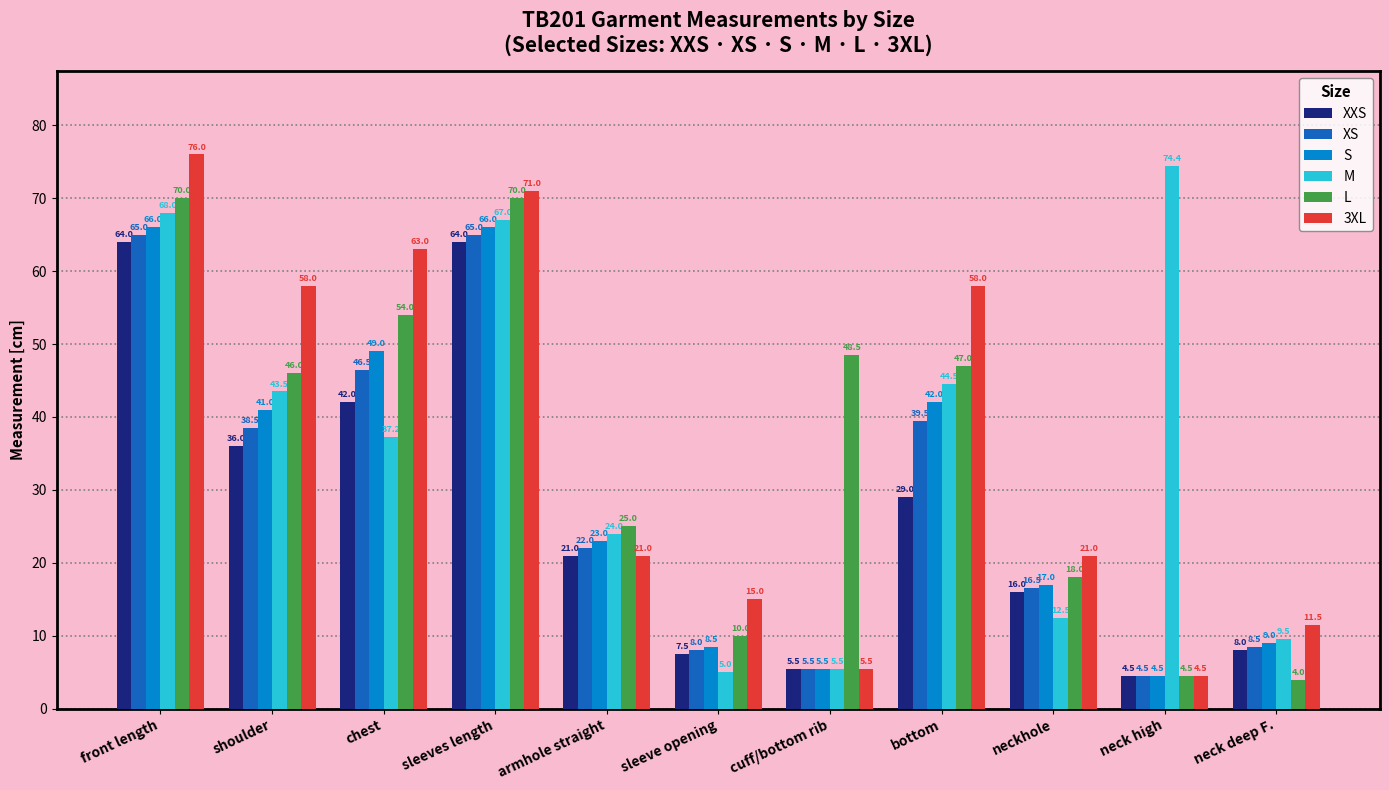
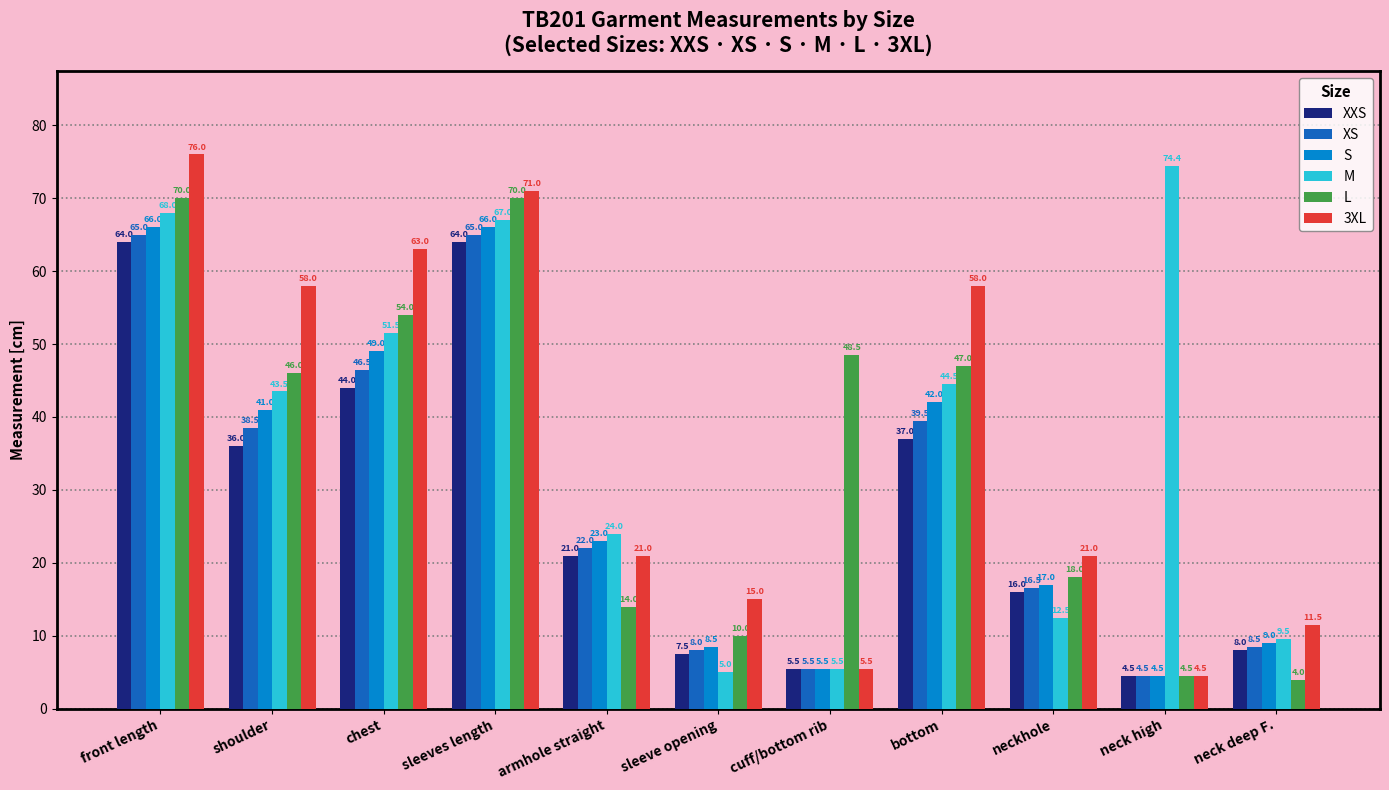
  {
    "XXS": {
      "front length": 64.0,
      "shoulder": 36.0,
-     "chest": 42.0,
+     "chest": 44.0,
      "sleeves length": 64.0,
      "armhole straight": 21.0,
      "sleeve opening": 7.5,
      "cuff/bottom rib": 5.5,
-     "bottom": 29.0,
+     "bottom": 37.0,
      "neckhole": 16.0,
      "neck high": 4.5,
      "neck deep F.": 8.0
    },
    "M": {
      "front length": 68.0,
      "shoulder": 43.5,
-     "chest": 37.2,
+     "chest": 51.5,
      "sleeves length": 67.0,
      "armhole straight": 24.0,
      "sleeve opening": 5.0,
      "cuff/bottom rib": 5.5,
      "bottom": 44.5,
      "neckhole": 12.5,
      "neck high": 74.4,
      "neck deep F.": 9.5
    },
    "L": {
      "front length": 70.0,
      "shoulder": 46.0,
      "chest": 54.0,
      "sleeves length": 70.0,
-     "armhole straight": 25.0,
+     "armhole straight": 14.0,
      "sleeve opening": 10.0,
      "cuff/bottom rib": 48.5,
      "bottom": 47.0,
      "neckhole": 18.0,
      "neck high": 4.5,
      "neck deep F.": 4.0
    },
    "3XL": {
      "front length": 76.0,
      "shoulder": 58.0,
      "chest": 63.0,
      "sleeves length": 71.0,
      "armhole straight": 21.0,
      "sleeve opening": 15.0,
      "cuff/bottom rib": 5.5,
      "bottom": 58.0,
      "neckhole": 21.0,
      "neck high": 4.5,
      "neck deep F.": 11.5
    }
  }
